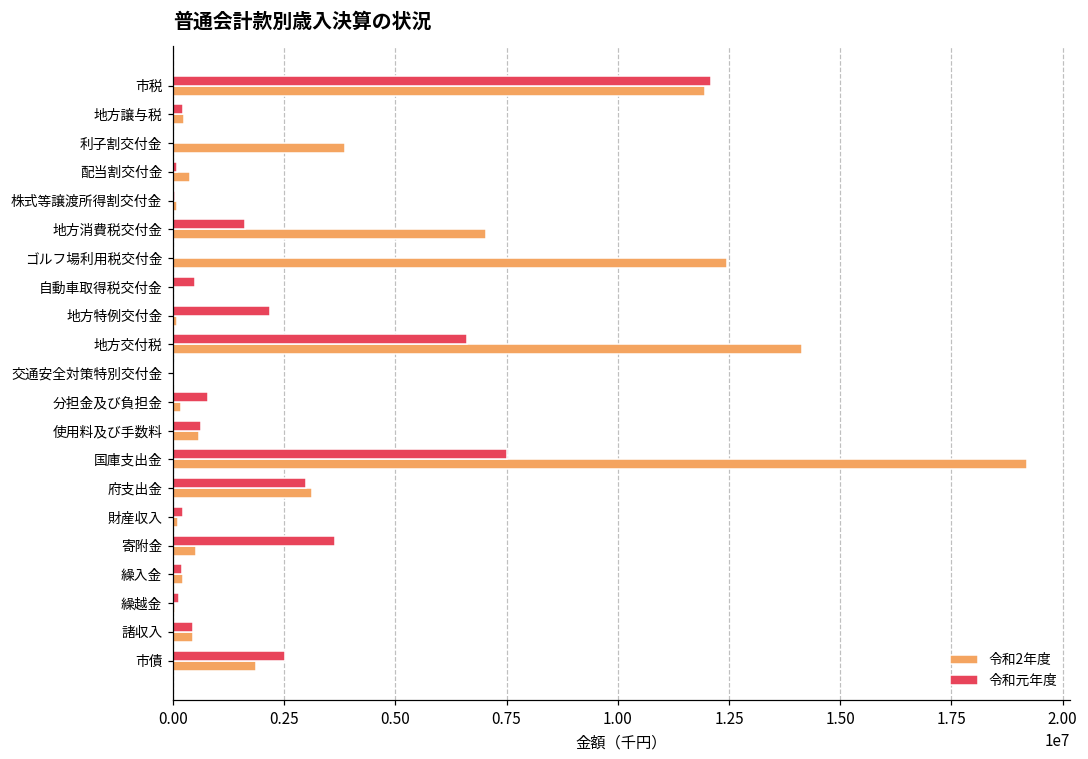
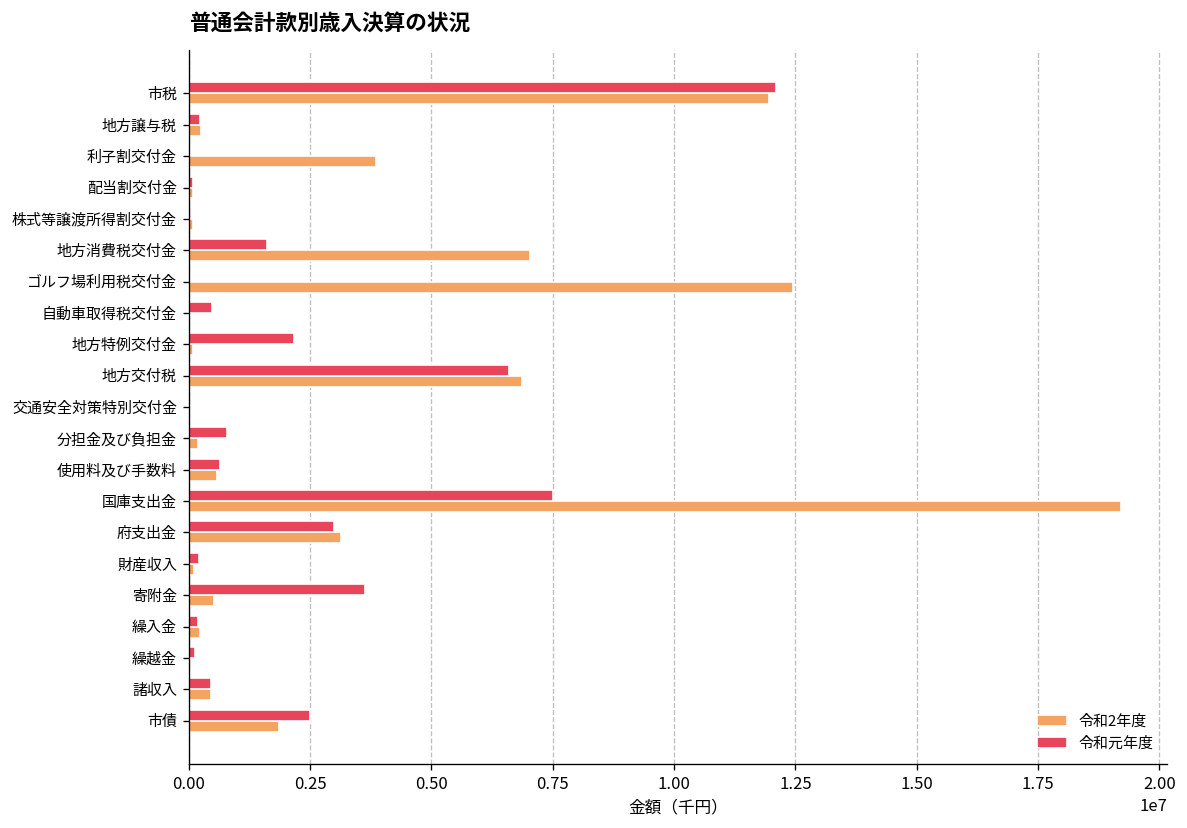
  {
    "令和2年度": {
      "市税": 12000000,
      "地方譲与税": 200000,
      "利子割交付金": 3900000,
-     "配当割交付金": 400000,
+     "配当割交付金": 100000,
      "株式等譲渡所得割交付金": 100000,
      "地方消費税交付金": 7000000,
      "ゴルフ場利用税交付金": 12500000,
      "地方特例交付金": 100000,
-     "地方交付税": 14100000,
+     "地方交付税": 6900000,
      "分担金及び負担金": 200000,
      "使用料及び手数料": 600000,
      "国庫支出金": 19200000,
      "府支出金": 3100000,
      "財産収入": 100000,
      "寄附金": 500000,
      "繰入金": 200000,
      "諸収入": 500000,
      "市債": 1900000
    },
    "令和元年度": {
      "市税": 12100000,
      "地方譲与税": 200000,
      "配当割交付金": 100000,
      "地方消費税交付金": 1600000,
      "自動車取得税交付金": 500000,
      "地方特例交付金": 2200000,
      "地方交付税": 6600000,
      "分担金及び負担金": 800000,
      "使用料及び手数料": 600000,
      "国庫支出金": 7500000,
      "府支出金": 3000000,
      "財産収入": 200000,
      "寄附金": 3600000,
      "繰入金": 200000,
      "繰越金": 100000,
      "諸収入": 500000,
      "市債": 2500000
    }
  }
